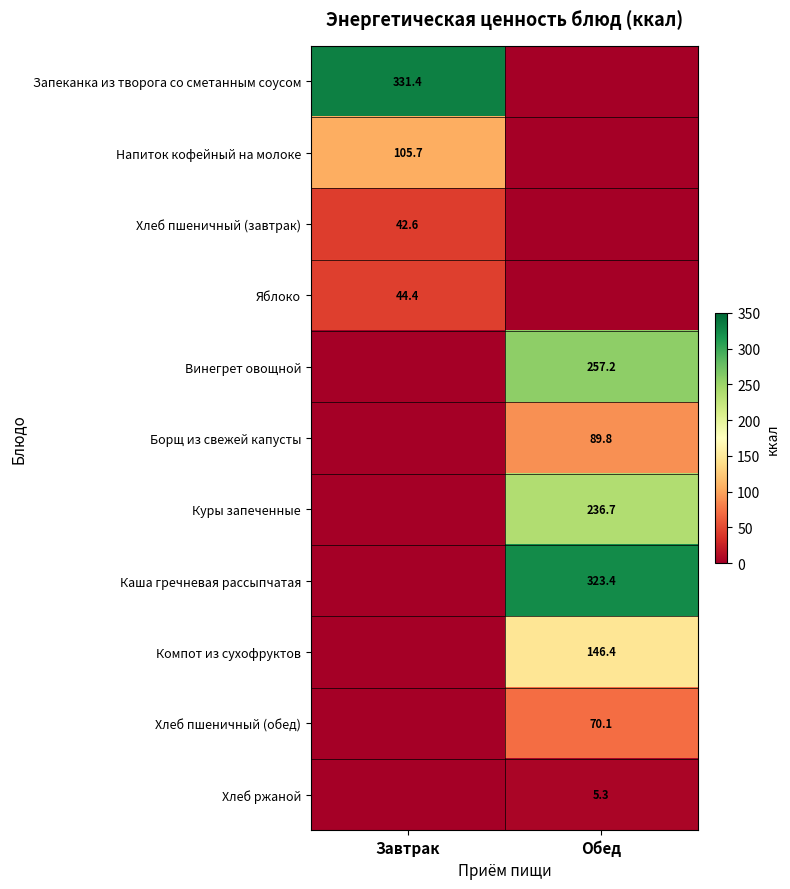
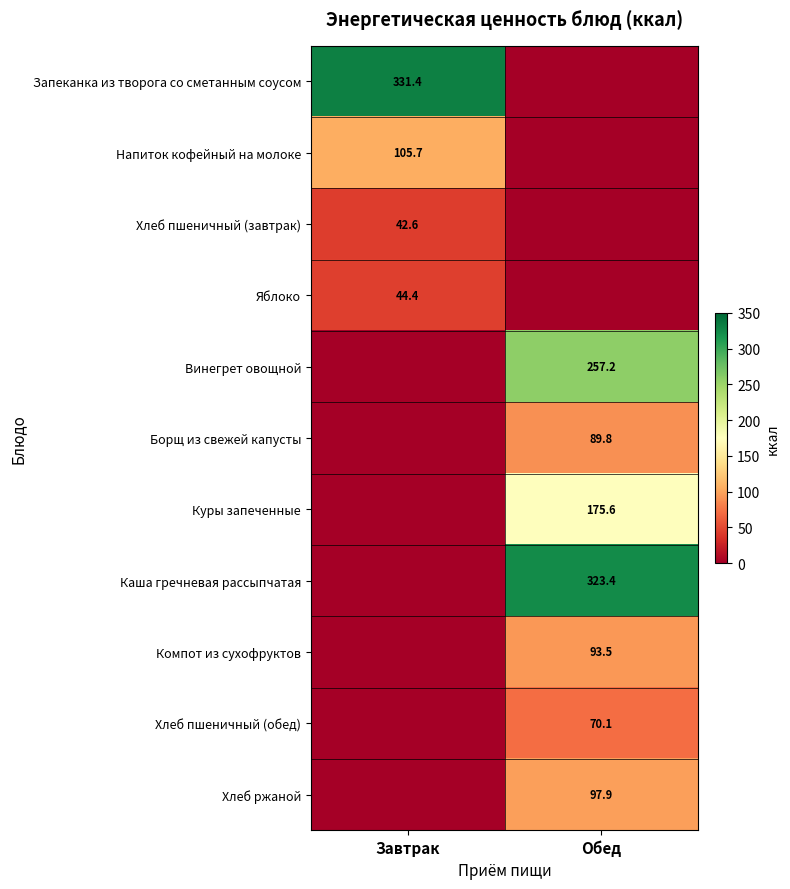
  {
    "Запеканка из творога со сметанным соусом": {
      "Завтрак": 331.4
    },
    "Напиток кофейный на молоке": {
      "Завтрак": 105.7
    },
    "Хлеб пшеничный (завтрак)": {
      "Завтрак": 42.6
    },
    "Яблоко": {
      "Завтрак": 44.4
    },
    "Винегрет овощной": {
      "Обед": 257.2
    },
    "Борщ из свежей капусты": {
      "Обед": 89.8
    },
    "Куры запеченные": {
-     "Обед": 236.7
+     "Обед": 175.6
    },
    "Каша гречневая рассыпчатая": {
      "Обед": 323.4
    },
    "Компот из сухофруктов": {
-     "Обед": 146.4
+     "Обед": 93.5
    },
    "Хлеб пшеничный (обед)": {
      "Обед": 70.1
    },
    "Хлеб ржаной": {
-     "Обед": 5.3
+     "Обед": 97.9
    }
  }
